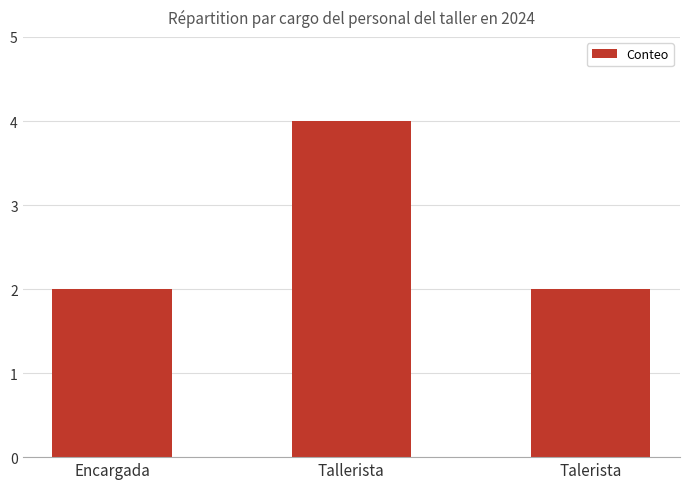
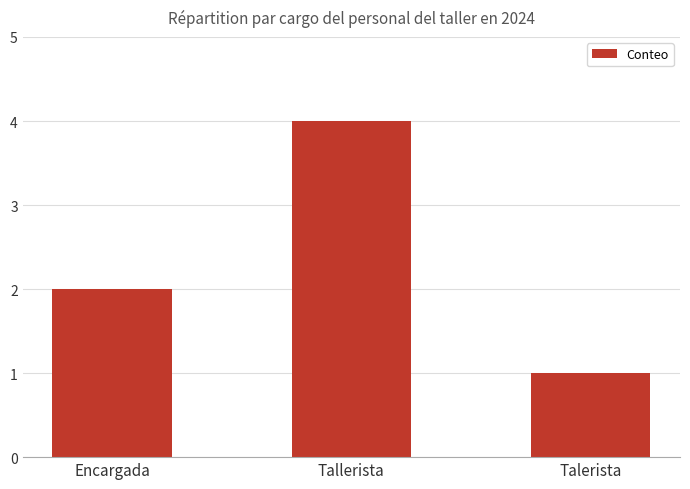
  {
    "Encargada": 2,
    "Tallerista": 4,
-   "Talerista": 2
+   "Talerista": 1
  }
